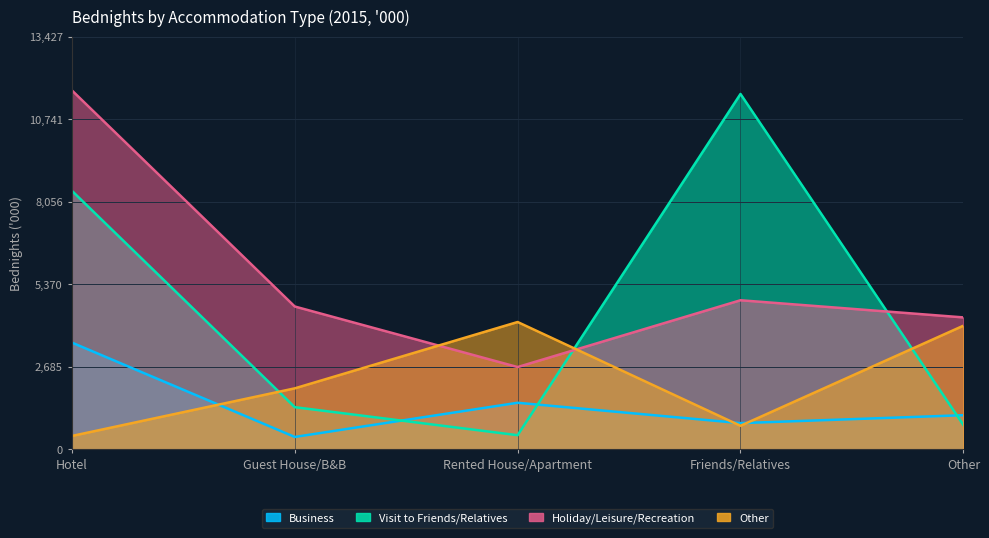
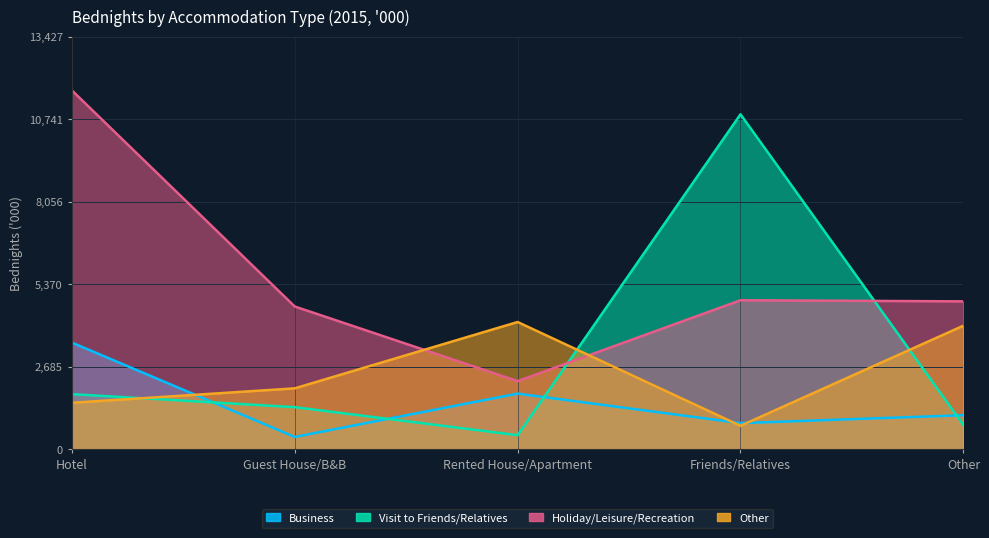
  {
    "Business": {
      "Hotel": "3,500",
      "Guest House/B&B": "400",
-     "Rented House/Apartment": "1,500",
+     "Rented House/Apartment": "1,800",
      "Friends/Relatives": "900",
      "Other": "1,100"
    },
    "Visit to Friends/Relatives": {
-     "Hotel": "8,400",
+     "Hotel": "1,800",
      "Guest House/B&B": "1,400",
      "Rented House/Apartment": "500",
-     "Friends/Relatives": "11,600",
+     "Friends/Relatives": "10,900",
      "Other": "800"
    },
    "Holiday/Leisure/Recreation": {
      "Hotel": "11,700",
      "Guest House/B&B": "4,600",
-     "Rented House/Apartment": "2,700",
+     "Rented House/Apartment": "2,200",
      "Friends/Relatives": "4,800",
-     "Other": "4,300"
+     "Other": "4,800"
    },
    "Other": {
-     "Hotel": "400",
+     "Hotel": "1,500",
      "Guest House/B&B": "2,000",
      "Rented House/Apartment": "4,100",
      "Friends/Relatives": "800",
      "Other": "4,000"
    }
  }
